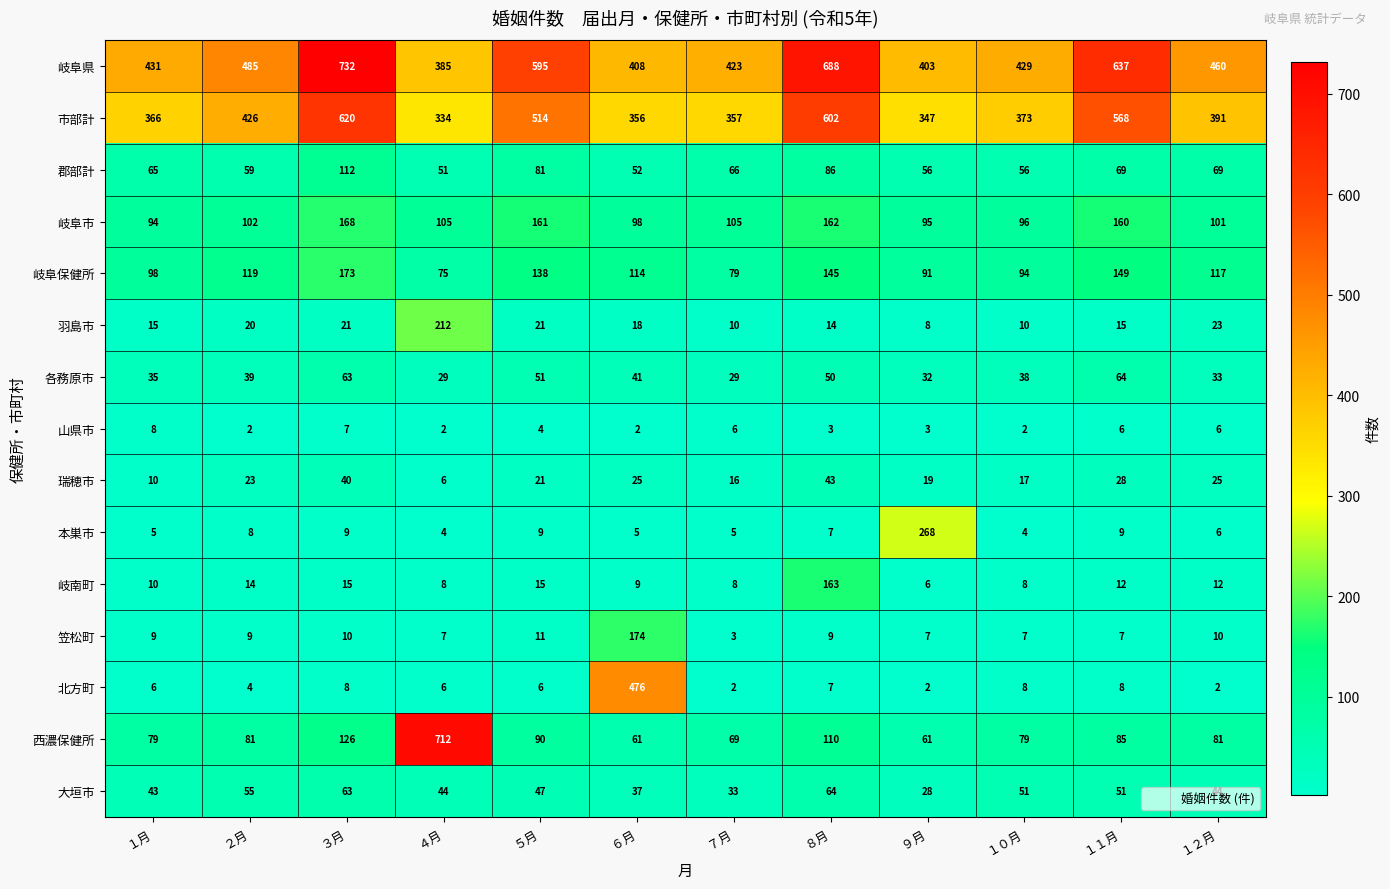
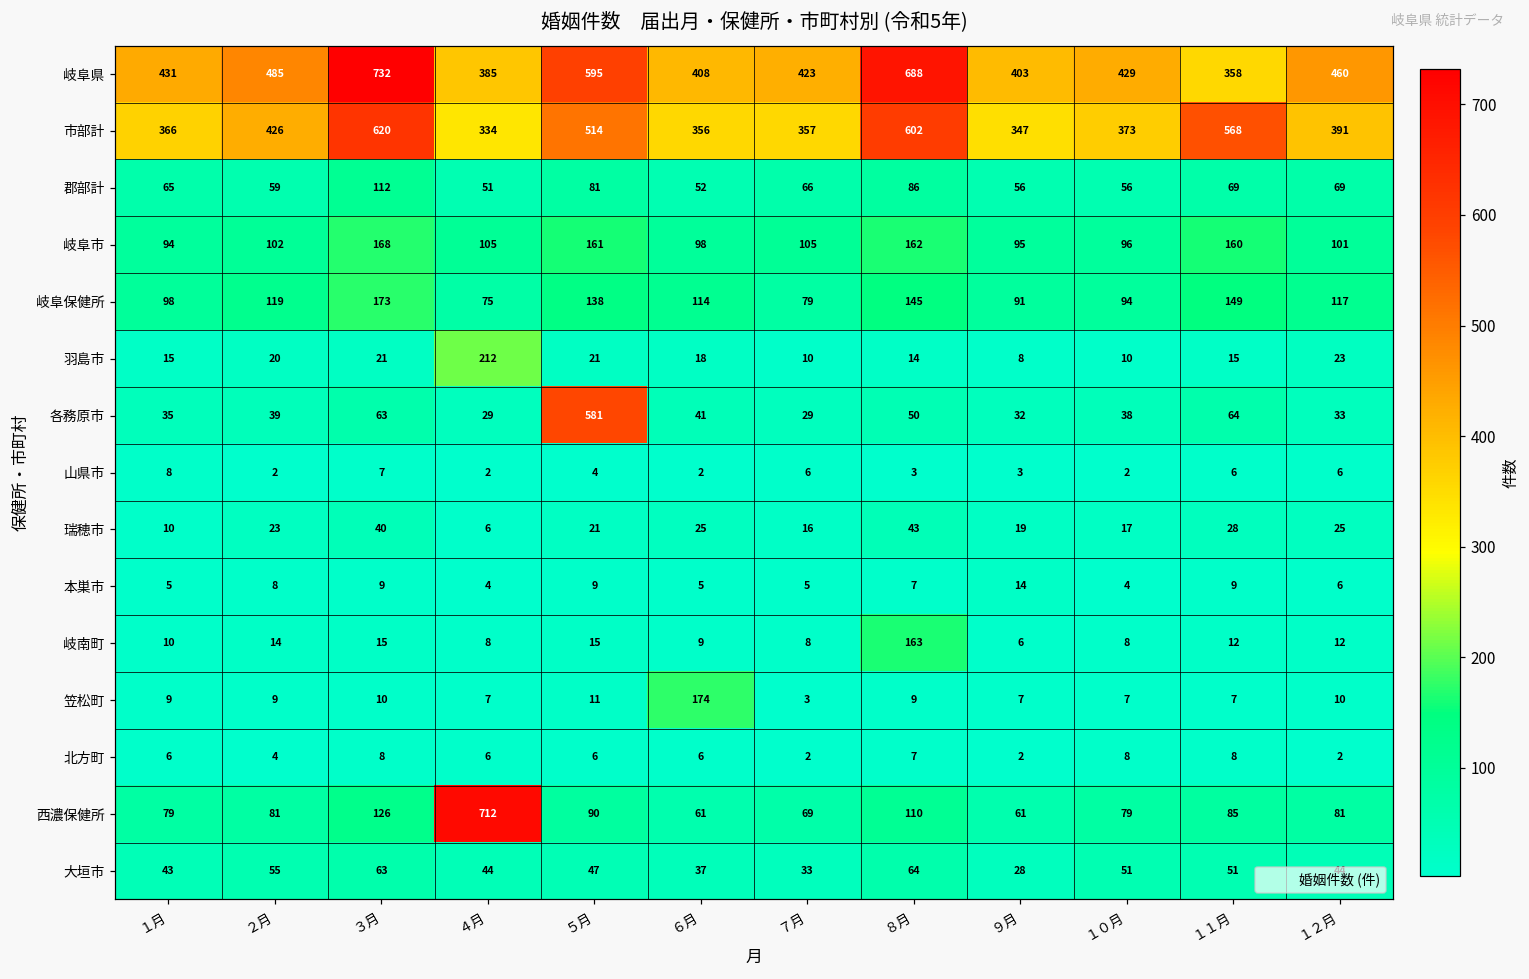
  {
    "岐阜県": {
      "１月": 431,
      "２月": 485,
      "３月": 732,
      "４月": 385,
      "５月": 595,
      "６月": 408,
      "７月": 423,
      "８月": 688,
      "９月": 403,
      "１０月": 429,
-     "１１月": 637,
+     "１１月": 358,
      "１２月": 460
    },
    "市部計": {
      "１月": 366,
      "２月": 426,
      "３月": 620,
      "４月": 334,
      "５月": 514,
      "６月": 356,
      "７月": 357,
      "８月": 602,
      "９月": 347,
      "１０月": 373,
      "１１月": 568,
      "１２月": 391
    },
    "郡部計": {
      "１月": 65,
      "２月": 59,
      "３月": 112,
      "４月": 51,
      "５月": 81,
      "６月": 52,
      "７月": 66,
      "８月": 86,
      "９月": 56,
      "１０月": 56,
      "１１月": 69,
      "１２月": 69
    },
    "岐阜市": {
      "１月": 94,
      "２月": 102,
      "３月": 168,
      "４月": 105,
      "５月": 161,
      "６月": 98,
      "７月": 105,
      "８月": 162,
      "９月": 95,
      "１０月": 96,
      "１１月": 160,
      "１２月": 101
    },
    "岐阜保健所": {
      "１月": 98,
      "２月": 119,
      "３月": 173,
      "４月": 75,
      "５月": 138,
      "６月": 114,
      "７月": 79,
      "８月": 145,
      "９月": 91,
      "１０月": 94,
      "１１月": 149,
      "１２月": 117
    },
    "羽島市": {
      "１月": 15,
      "２月": 20,
      "３月": 21,
      "４月": 212,
      "５月": 21,
      "６月": 18,
      "７月": 10,
      "８月": 14,
      "９月": 8,
      "１０月": 10,
      "１１月": 15,
      "１２月": 23
    },
    "各務原市": {
      "１月": 35,
      "２月": 39,
      "３月": 63,
      "４月": 29,
-     "５月": 51,
+     "５月": 581,
      "６月": 41,
      "７月": 29,
      "８月": 50,
      "９月": 32,
      "１０月": 38,
      "１１月": 64,
      "１２月": 33
    },
    "山県市": {
      "１月": 8,
      "２月": 2,
      "３月": 7,
      "４月": 2,
      "５月": 4,
      "６月": 2,
      "７月": 6,
      "８月": 3,
      "９月": 3,
      "１０月": 2,
      "１１月": 6,
      "１２月": 6
    },
    "瑞穂市": {
      "１月": 10,
      "２月": 23,
      "３月": 40,
      "４月": 6,
      "５月": 21,
      "６月": 25,
      "７月": 16,
      "８月": 43,
      "９月": 19,
      "１０月": 17,
      "１１月": 28,
      "１２月": 25
    },
    "本巣市": {
      "１月": 5,
      "２月": 8,
      "３月": 9,
      "４月": 4,
      "５月": 9,
      "６月": 5,
      "７月": 5,
      "８月": 7,
-     "９月": 268,
+     "９月": 14,
      "１０月": 4,
      "１１月": 9,
      "１２月": 6
    },
    "岐南町": {
      "１月": 10,
      "２月": 14,
      "３月": 15,
      "４月": 8,
      "５月": 15,
      "６月": 9,
      "７月": 8,
      "８月": 163,
      "９月": 6,
      "１０月": 8,
      "１１月": 12,
      "１２月": 12
    },
    "笠松町": {
      "１月": 9,
      "２月": 9,
      "３月": 10,
      "４月": 7,
      "５月": 11,
      "６月": 174,
      "７月": 3,
      "８月": 9,
      "９月": 7,
      "１０月": 7,
      "１１月": 7,
      "１２月": 10
    },
    "北方町": {
      "１月": 6,
      "２月": 4,
      "３月": 8,
      "４月": 6,
      "５月": 6,
-     "６月": 476,
+     "６月": 6,
      "７月": 2,
      "８月": 7,
      "９月": 2,
      "１０月": 8,
      "１１月": 8,
      "１２月": 2
    },
    "西濃保健所": {
      "１月": 79,
      "２月": 81,
      "３月": 126,
      "４月": 712,
      "５月": 90,
      "６月": 61,
      "７月": 69,
      "８月": 110,
      "９月": 61,
      "１０月": 79,
      "１１月": 85,
      "１２月": 81
    },
    "大垣市": {
      "１月": 43,
      "２月": 55,
      "３月": 63,
      "４月": 44,
      "５月": 47,
      "６月": 37,
      "７月": 33,
      "８月": 64,
      "９月": 28,
      "１０月": 51,
      "１１月": 51
    }
  }
